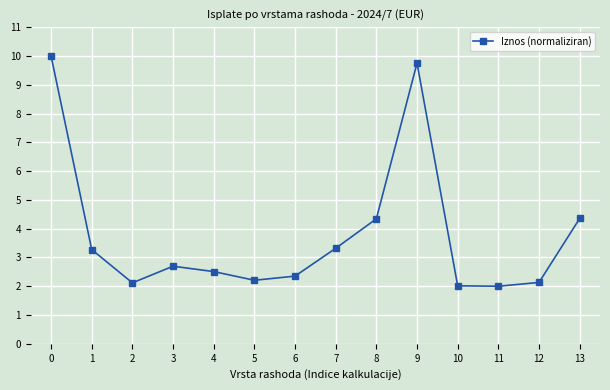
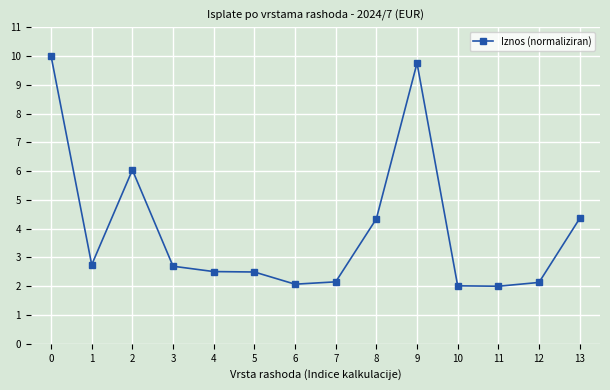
  {
    "0": 10.0,
-   "1": 3.3,
-   "2": 2.1,
+   "1": 2.7,
+   "2": 6.0,
    "3": 2.7,
    "4": 2.5,
-   "5": 2.2,
-   "6": 2.4,
-   "7": 3.3,
+   "5": 2.5,
+   "6": 2.1,
+   "7": 2.2,
    "8": 4.3,
    "9": 9.8,
    "10": 2.0,
    "11": 2.0,
    "12": 2.1,
    "13": 4.4
  }
